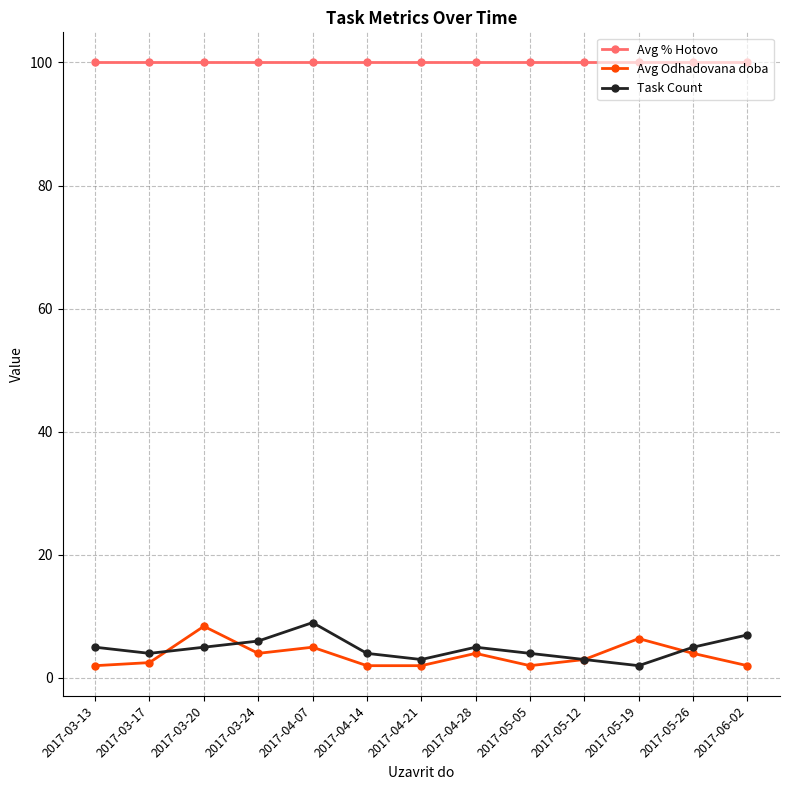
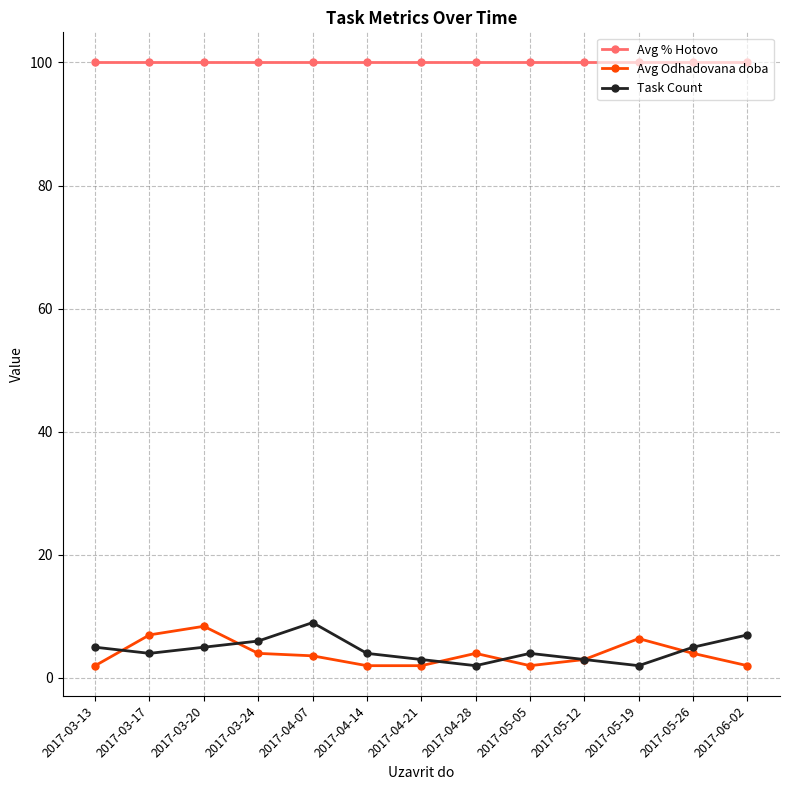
  {
    "Avg % Hotovo": {
      "2017-03-13": 100,
      "2017-03-17": 100,
      "2017-03-20": 100,
      "2017-03-24": 100,
      "2017-04-07": 100,
      "2017-04-14": 100,
      "2017-04-21": 100,
      "2017-04-28": 100,
      "2017-05-05": 100,
      "2017-05-12": 100
    },
    "Avg Odhadovana doba": {
      "2017-03-13": 2,
-     "2017-03-17": 3,
+     "2017-03-17": 7,
      "2017-03-20": 8,
      "2017-03-24": 4,
-     "2017-04-07": 5,
+     "2017-04-07": 4,
      "2017-04-14": 2,
      "2017-04-21": 2,
      "2017-04-28": 4,
      "2017-05-05": 2,
      "2017-05-19": 6,
      "2017-05-26": 4,
      "2017-06-02": 2
    },
    "Task Count": {
      "2017-03-13": 5,
      "2017-03-17": 4,
      "2017-03-20": 5,
      "2017-03-24": 6,
      "2017-04-07": 9,
      "2017-04-14": 4,
      "2017-04-21": 3,
-     "2017-04-28": 5,
+     "2017-04-28": 2,
      "2017-05-05": 4,
      "2017-05-19": 2,
      "2017-05-26": 5,
      "2017-06-02": 7
    }
  }
